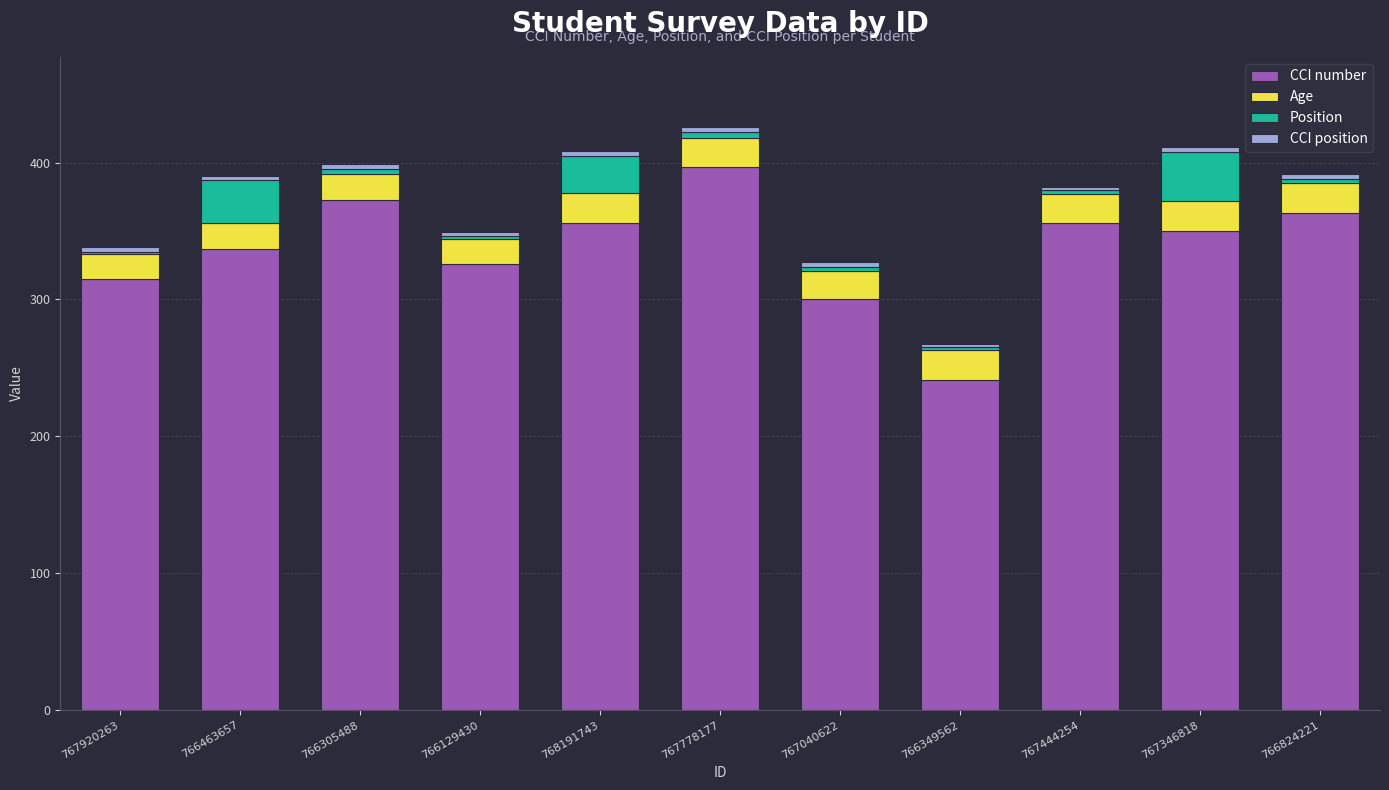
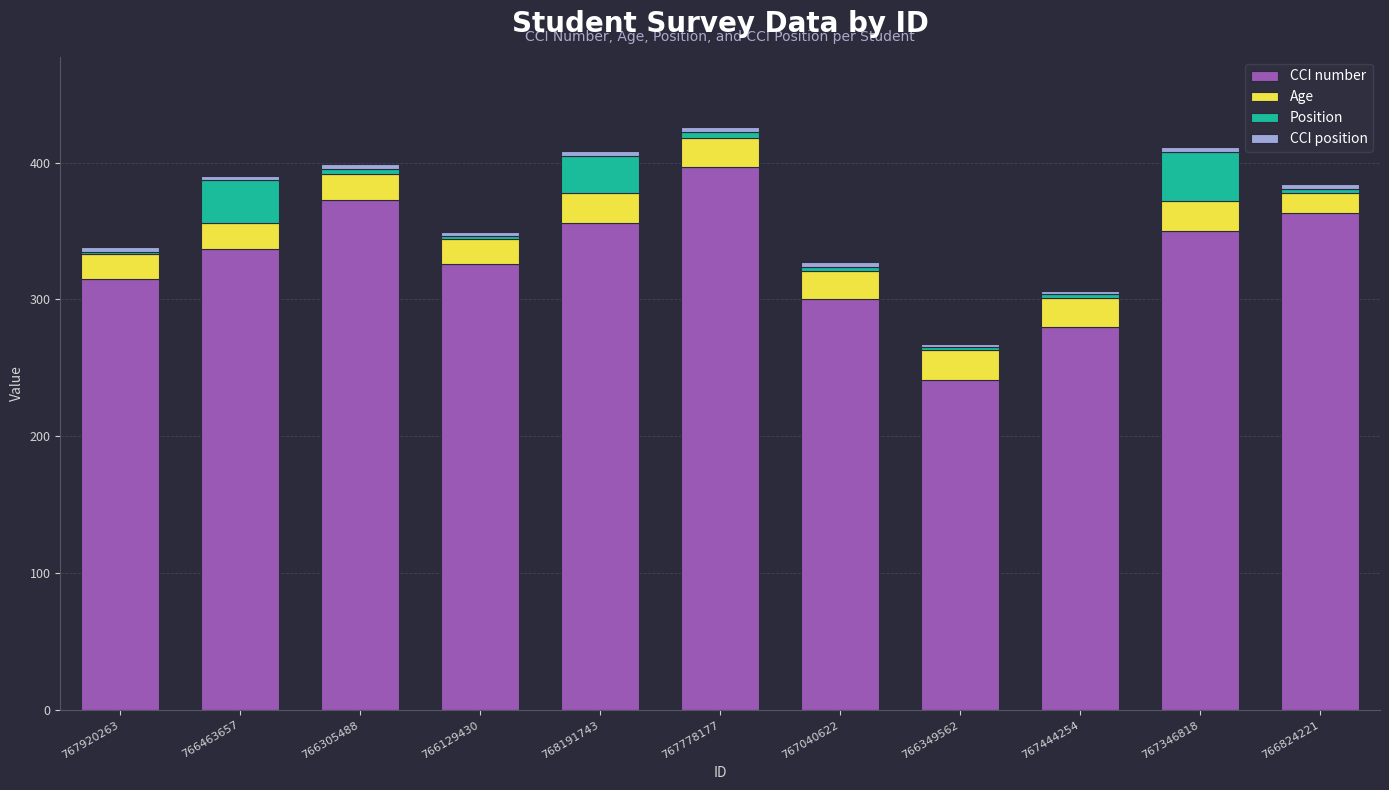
  {
    "CCI number": {
      "767920263": 315,
      "766463657": 337,
      "766305488": 373,
      "766129430": 326,
      "768191743": 356,
      "767778177": 397,
      "767040622": 300,
      "766349562": 241,
-     "767444254": 356,
+     "767444254": 280,
      "767346818": 350,
      "766824221": 363
    },
    "Age": {
      "767920263": 18,
      "766463657": 19,
      "766305488": 19,
      "766129430": 18,
      "768191743": 22,
      "767778177": 21,
      "767040622": 21,
      "766349562": 22,
      "767444254": 21,
      "767346818": 22,
-     "766824221": 22
+     "766824221": 15
    },
    "Position": {
      "767920263": 2,
      "766463657": 31,
      "766305488": 3,
      "766129430": 3,
      "768191743": 27,
      "767778177": 4,
      "767040622": 3,
      "766349562": 2,
      "767444254": 3,
      "767346818": 36,
      "766824221": 3
    },
    "CCI position": {
      "767920263": 3,
      "766463657": 4,
      "766305488": 4,
      "766129430": 3,
      "768191743": 4,
      "767778177": 4,
      "767040622": 3,
      "766349562": 3,
      "767444254": 3,
      "767346818": 4,
      "766824221": 4
    }
  }
